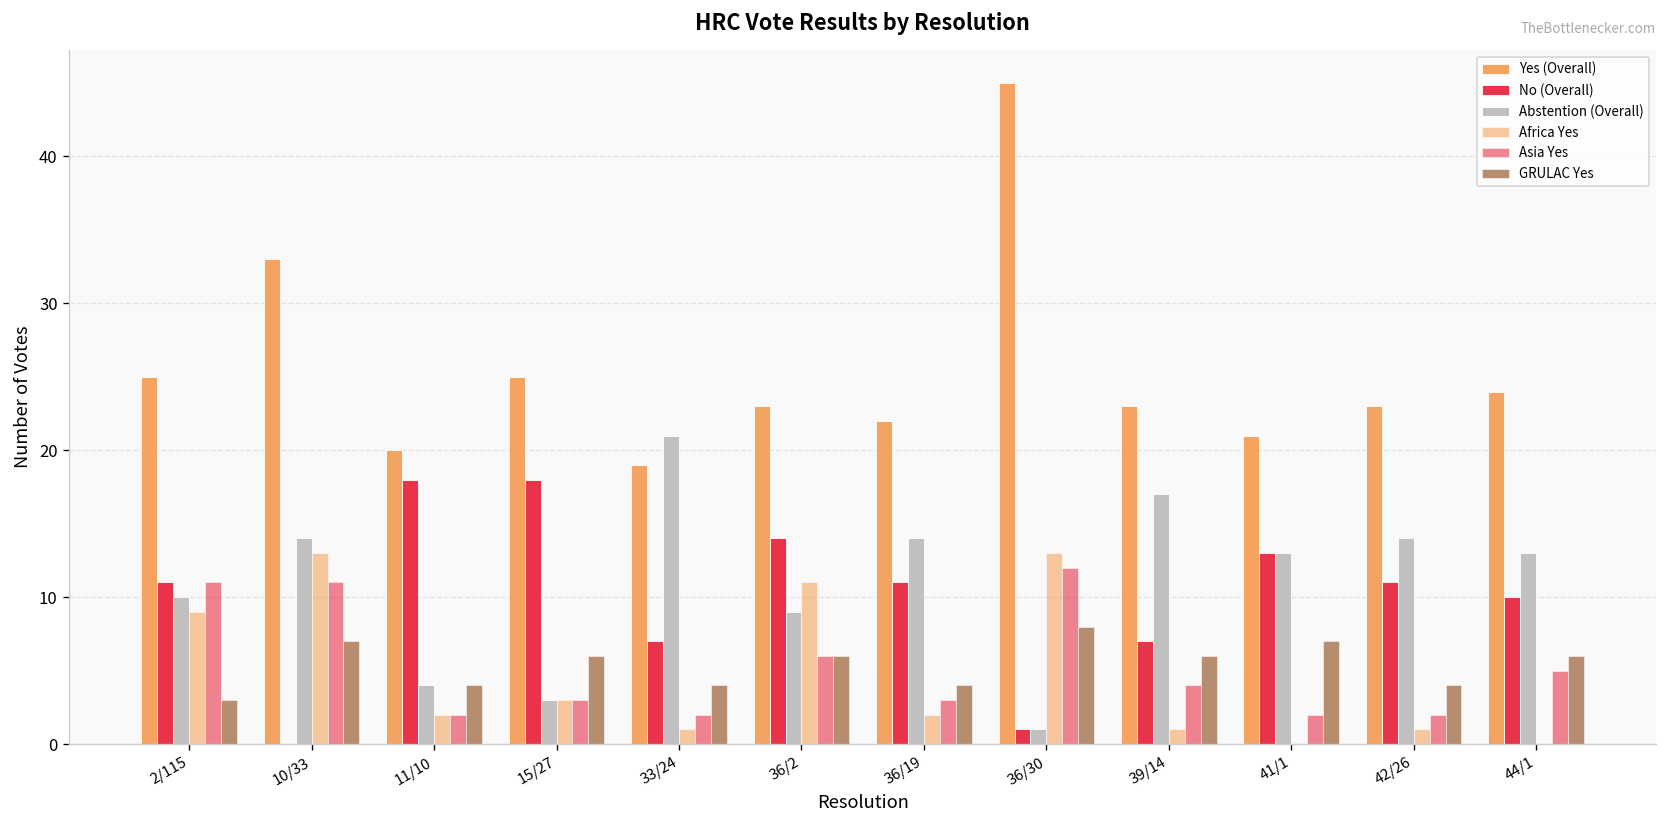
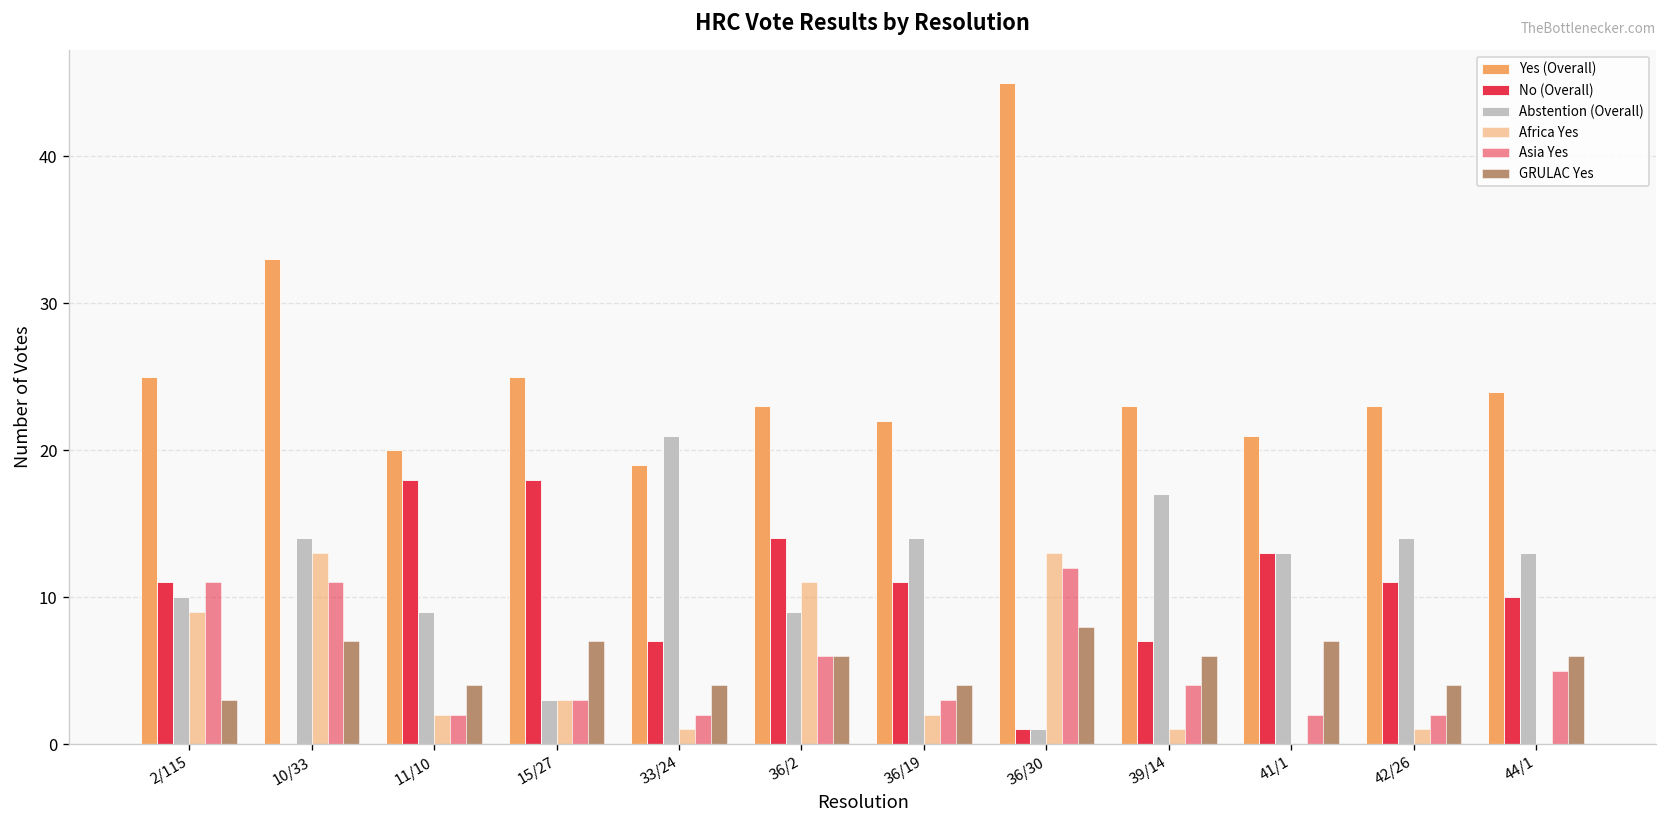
  {
    "Abstention (Overall)": {
      "2/115": 10,
      "10/33": 14,
-     "11/10": 4,
+     "11/10": 9,
      "15/27": 3,
      "33/24": 21,
      "36/2": 9,
      "36/19": 14,
      "36/30": 1,
      "39/14": 17,
      "41/1": 13,
      "42/26": 14,
      "44/1": 13
    },
    "GRULAC Yes": {
      "2/115": 3,
      "10/33": 7,
      "11/10": 4,
-     "15/27": 6,
+     "15/27": 7,
      "33/24": 4,
      "36/2": 6,
      "36/19": 4,
      "36/30": 8,
      "39/14": 6,
      "41/1": 7,
      "42/26": 4,
      "44/1": 6
    }
  }
